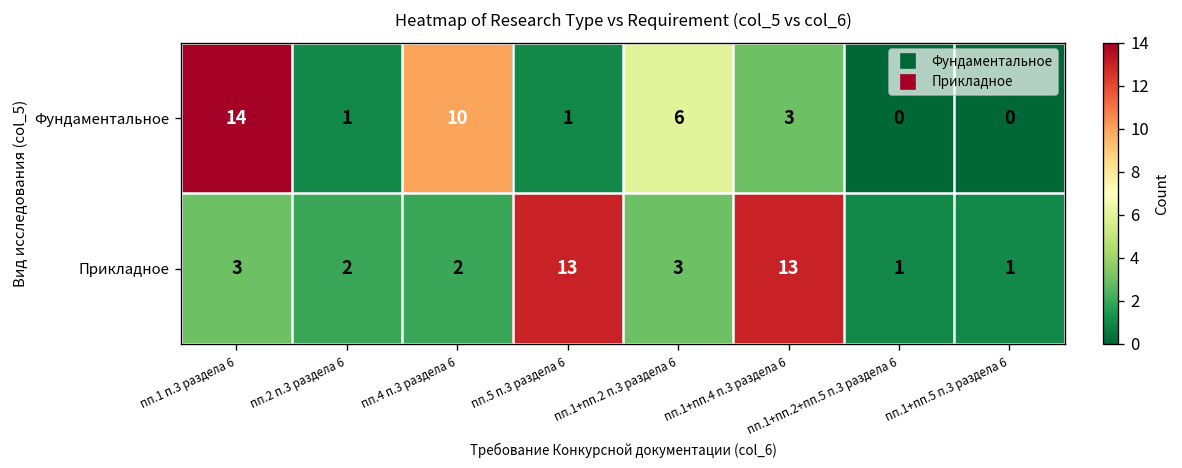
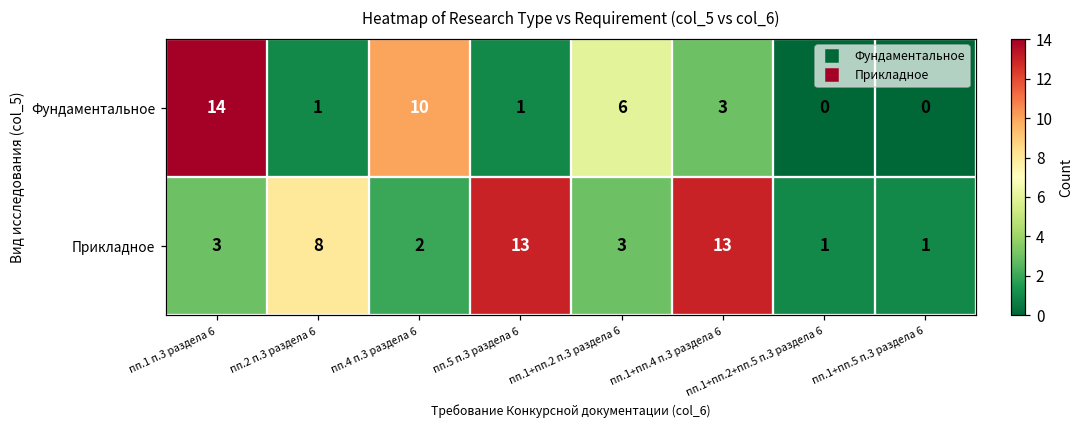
  {
    "Фундаментальное": {
      "пп.1 п.3 раздела 6": 14,
      "пп.2 п.3 раздела 6": 1,
      "пп.4 п.3 раздела 6": 10,
      "пп.5 п.3 раздела 6": 1,
      "пп.1+пп.2 п.3 раздела 6": 6,
      "пп.1+пп.4 п.3 раздела 6": 3,
      "пп.1+пп.2+пп.5 п.3 раздела 6": 0,
      "пп.1+пп.5 п.3 раздела 6": 0
    },
    "Прикладное": {
      "пп.1 п.3 раздела 6": 3,
-     "пп.2 п.3 раздела 6": 2,
+     "пп.2 п.3 раздела 6": 8,
      "пп.4 п.3 раздела 6": 2,
      "пп.5 п.3 раздела 6": 13,
      "пп.1+пп.2 п.3 раздела 6": 3,
      "пп.1+пп.4 п.3 раздела 6": 13,
      "пп.1+пп.2+пп.5 п.3 раздела 6": 1,
      "пп.1+пп.5 п.3 раздела 6": 1
    }
  }
